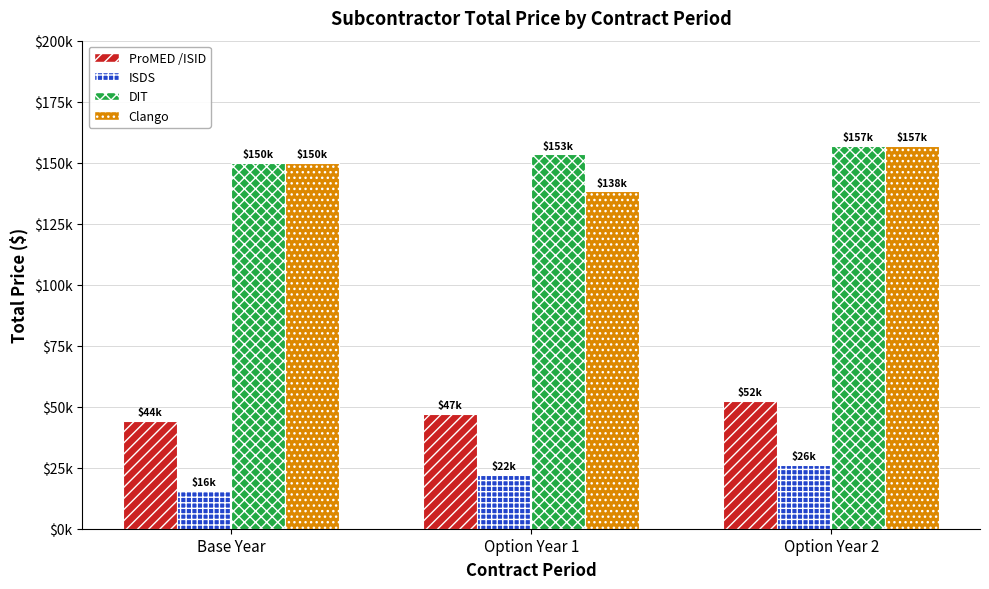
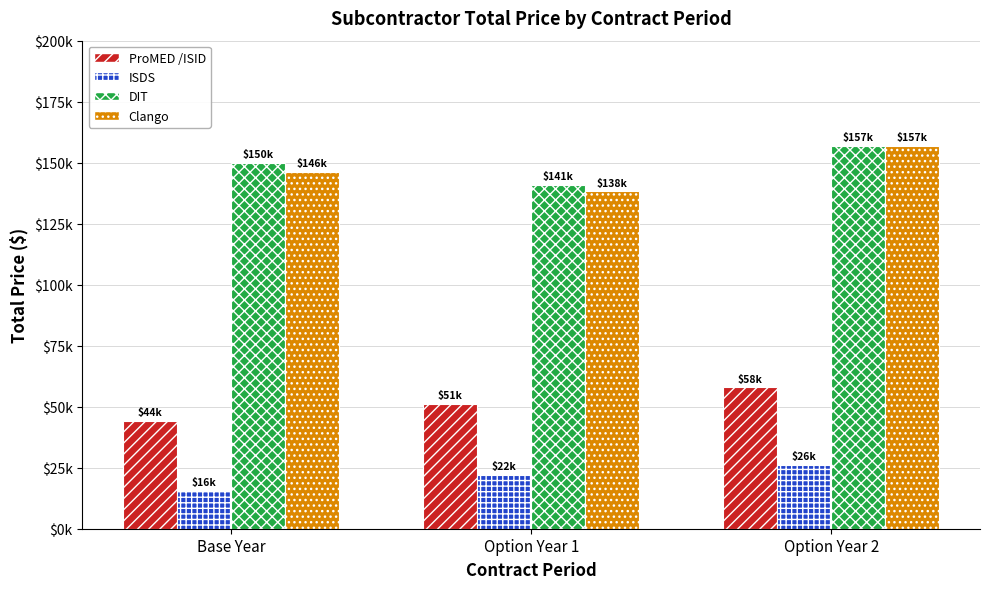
  {
    "ProMED /ISID": {
      "Base Year": "$44k",
-     "Option Year 1": "$47k",
-     "Option Year 2": "$52k"
+     "Option Year 1": "$51k",
+     "Option Year 2": "$58k"
    },
    "ISDS": {
      "Base Year": "$16k",
      "Option Year 1": "$22k",
      "Option Year 2": "$26k"
    },
    "DIT": {
      "Base Year": "$150k",
-     "Option Year 1": "$153k",
+     "Option Year 1": "$141k",
      "Option Year 2": "$157k"
    },
    "Clango": {
-     "Base Year": "$150k",
+     "Base Year": "$146k",
      "Option Year 1": "$138k",
      "Option Year 2": "$157k"
    }
  }
